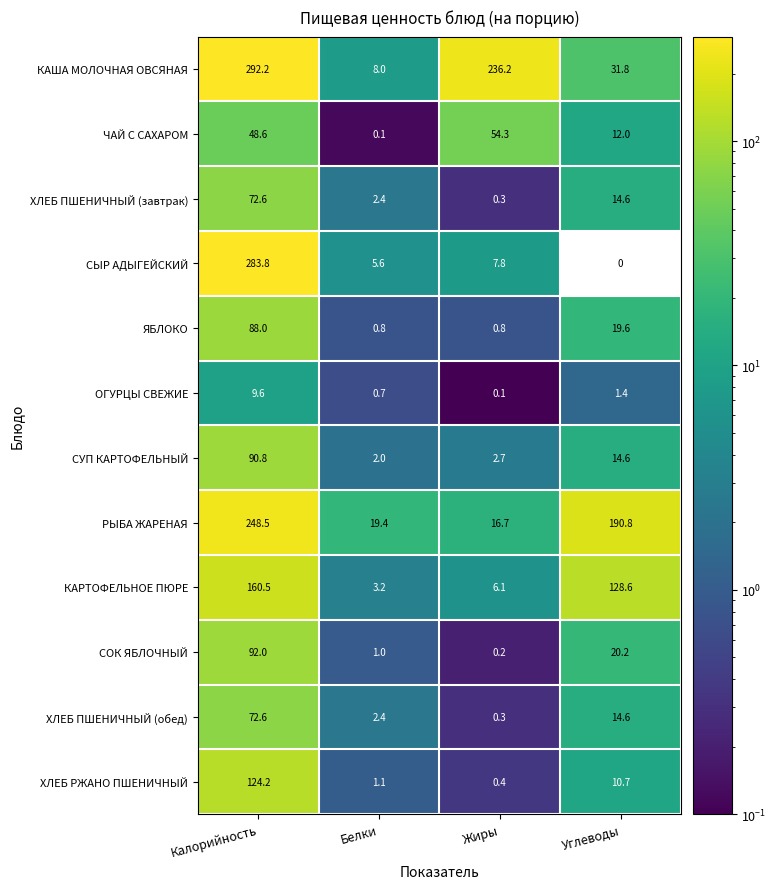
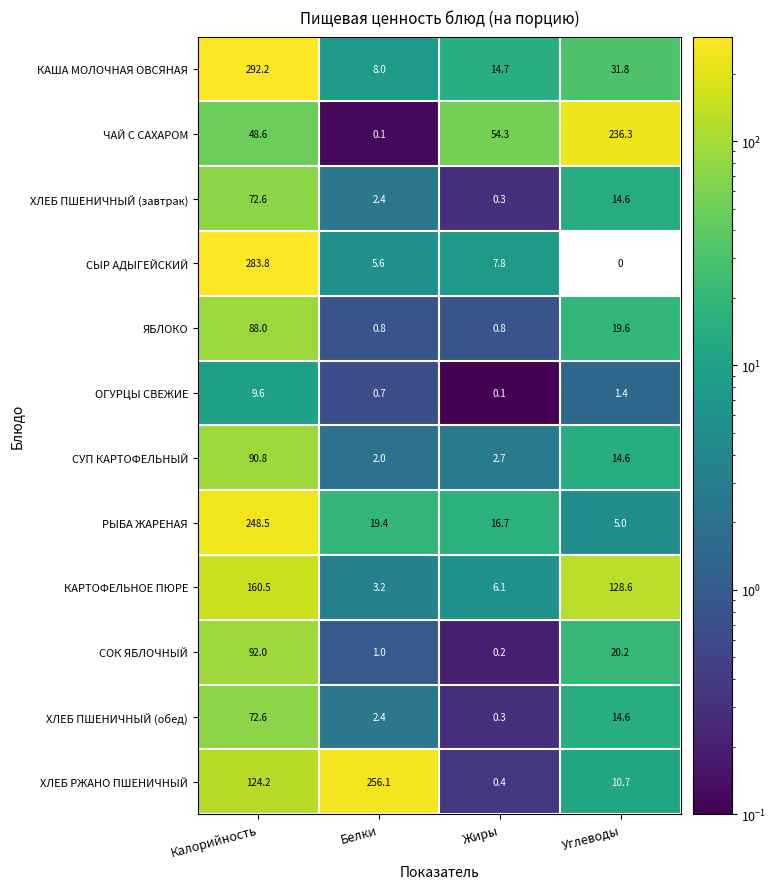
  {
    "КАША МОЛОЧНАЯ ОВСЯНАЯ": {
      "Калорийность": 292.2,
      "Белки": 8.0,
-     "Жиры": 236.2,
+     "Жиры": 14.7,
      "Углеводы": 31.8
    },
    "ЧАЙ С САХАРОМ": {
      "Калорийность": 48.6,
      "Белки": 0.1,
      "Жиры": 54.3,
-     "Углеводы": 12.0
+     "Углеводы": 236.3
    },
    "ХЛЕБ ПШЕНИЧНЫЙ (завтрак)": {
      "Калорийность": 72.6,
      "Белки": 2.4,
      "Жиры": 0.3,
      "Углеводы": 14.6
    },
    "СЫР АДЫГЕЙСКИЙ": {
      "Калорийность": 283.8,
      "Белки": 5.6,
      "Жиры": 7.8,
      "Углеводы": 0
    },
    "ЯБЛОКО": {
      "Калорийность": 88.0,
      "Белки": 0.8,
      "Жиры": 0.8,
      "Углеводы": 19.6
    },
    "ОГУРЦЫ СВЕЖИЕ": {
      "Калорийность": 9.6,
      "Белки": 0.7,
      "Жиры": 0.1,
      "Углеводы": 1.4
    },
    "СУП КАРТОФЕЛЬНЫЙ": {
      "Калорийность": 90.8,
      "Белки": 2.0,
      "Жиры": 2.7,
      "Углеводы": 14.6
    },
    "РЫБА ЖАРЕНАЯ": {
      "Калорийность": 248.5,
      "Белки": 19.4,
      "Жиры": 16.7,
-     "Углеводы": 190.8
+     "Углеводы": 5.0
    },
    "КАРТОФЕЛЬНОЕ ПЮРЕ": {
      "Калорийность": 160.5,
      "Белки": 3.2,
      "Жиры": 6.1,
      "Углеводы": 128.6
    },
    "СОК ЯБЛОЧНЫЙ": {
      "Калорийность": 92.0,
      "Белки": 1.0,
      "Жиры": 0.2,
      "Углеводы": 20.2
    },
    "ХЛЕБ ПШЕНИЧНЫЙ (обед)": {
      "Калорийность": 72.6,
      "Белки": 2.4,
      "Жиры": 0.3,
      "Углеводы": 14.6
    },
    "ХЛЕБ РЖАНО ПШЕНИЧНЫЙ": {
      "Калорийность": 124.2,
-     "Белки": 1.1,
+     "Белки": 256.1,
      "Жиры": 0.4,
      "Углеводы": 10.7
    }
  }
